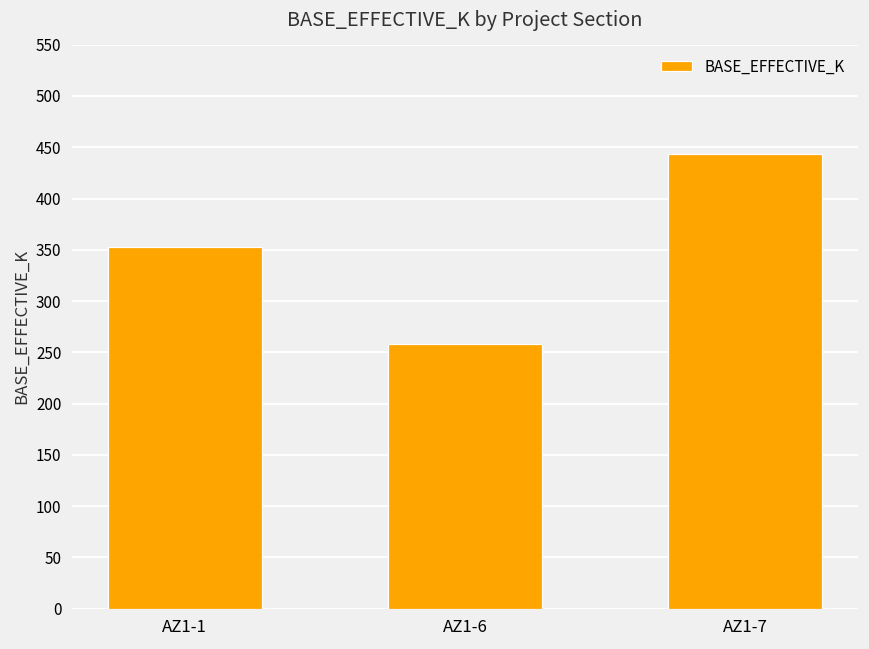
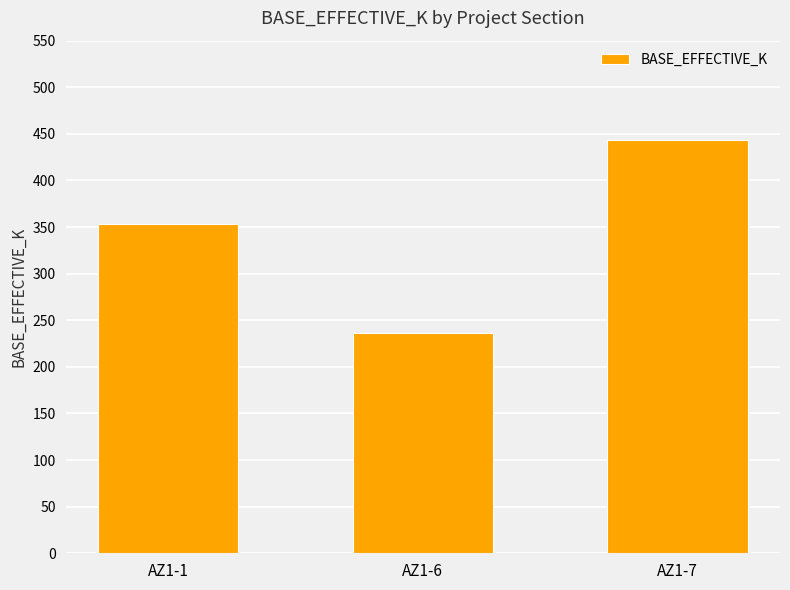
  {
    "AZ1-1": 350,
-   "AZ1-6": 260,
+   "AZ1-6": 240,
    "AZ1-7": 440
  }
